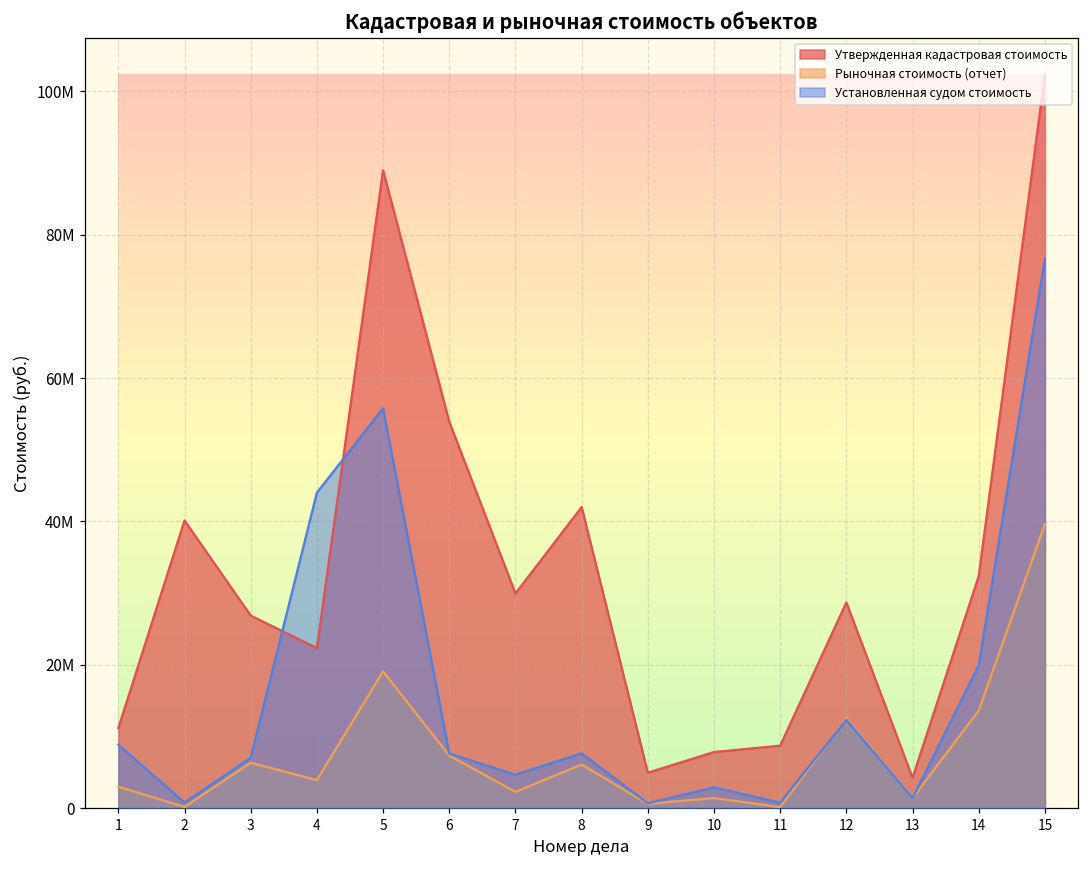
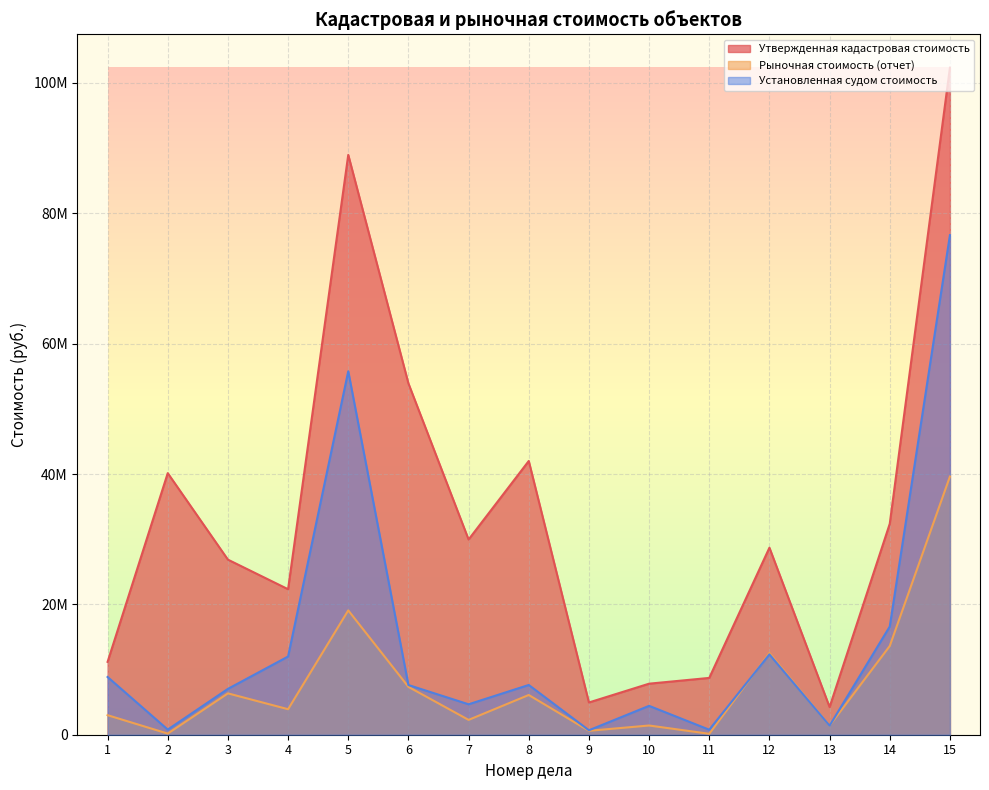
  {
    "Утвержденная кадастровая стоимость": {
      "1": 11000000,
      "2": 40000000,
      "3": 27000000,
      "4": 22000000,
      "5": 89000000,
      "6": 54000000,
      "7": 30000000,
      "8": 42000000,
      "9": 5000000,
      "10": 8000000,
      "11": 9000000,
      "12": 29000000,
      "13": 4000000,
      "14": 32000000
    },
    "Рыночная стоимость (отчет)": {
      "1": 3000000,
      "2": 0,
      "3": 6000000,
      "4": 4000000,
      "5": 19000000,
      "7": 2000000,
      "8": 6000000,
      "10": 1000000,
      "11": 0,
      "14": 14000000,
      "15": 40000000
    },
    "Установленная судом стоимость": {
      "1": 9000000,
      "2": 1000000,
      "3": 7000000,
-     "4": 44000000,
+     "4": 12000000,
      "5": 56000000,
      "7": 5000000,
      "8": 8000000,
-     "10": 3000000,
+     "10": 4000000,
      "11": 1000000,
-     "14": 20000000,
+     "14": 17000000,
      "15": 77000000
    }
  }
